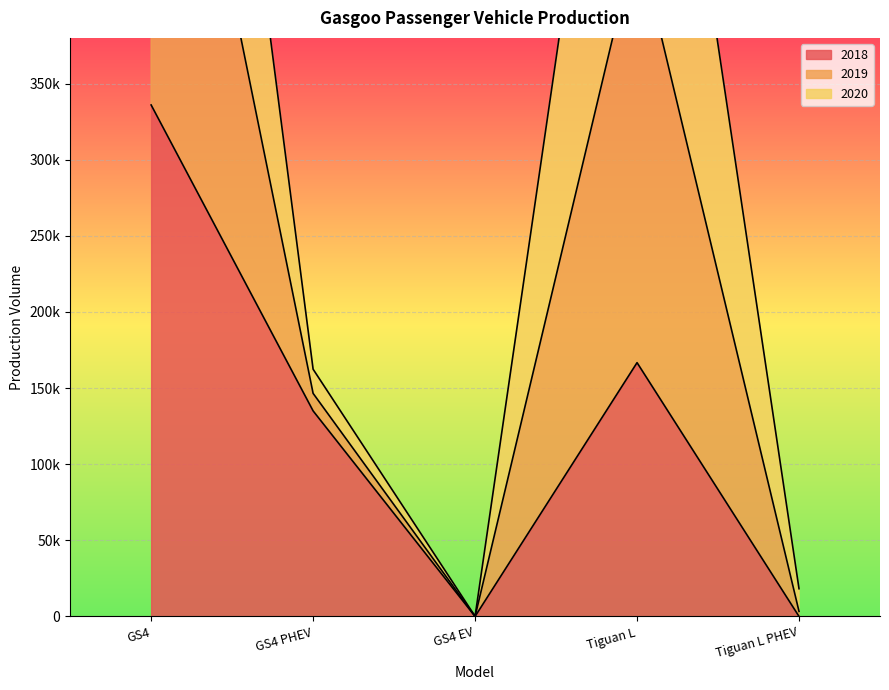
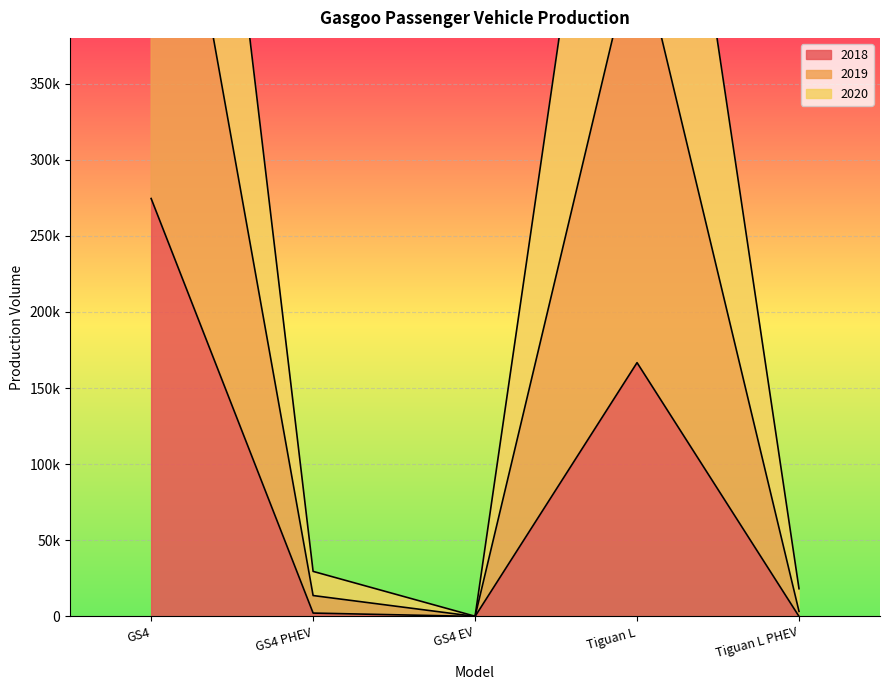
  {
    "2018": {
-     "GS4": 336000,
-     "GS4 PHEV": 135000,
+     "GS4": 275000,
+     "GS4 PHEV": 2000,
      "Tiguan L": 167000,
      "Tiguan L PHEV": 0
    }
  }
